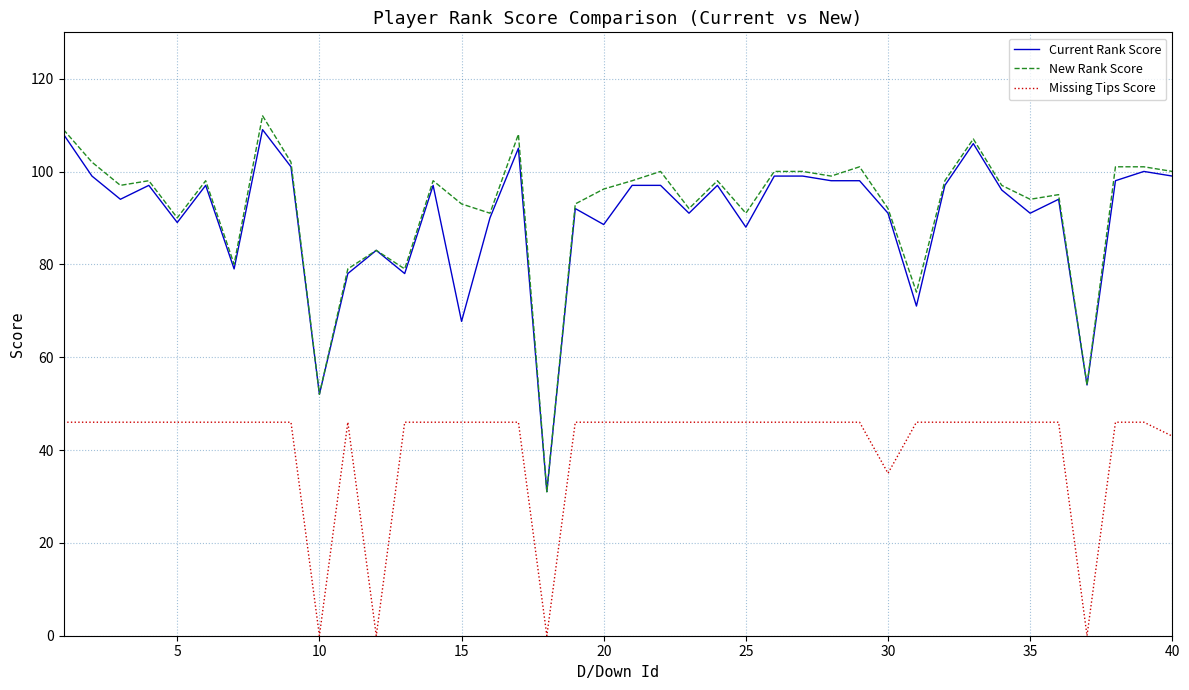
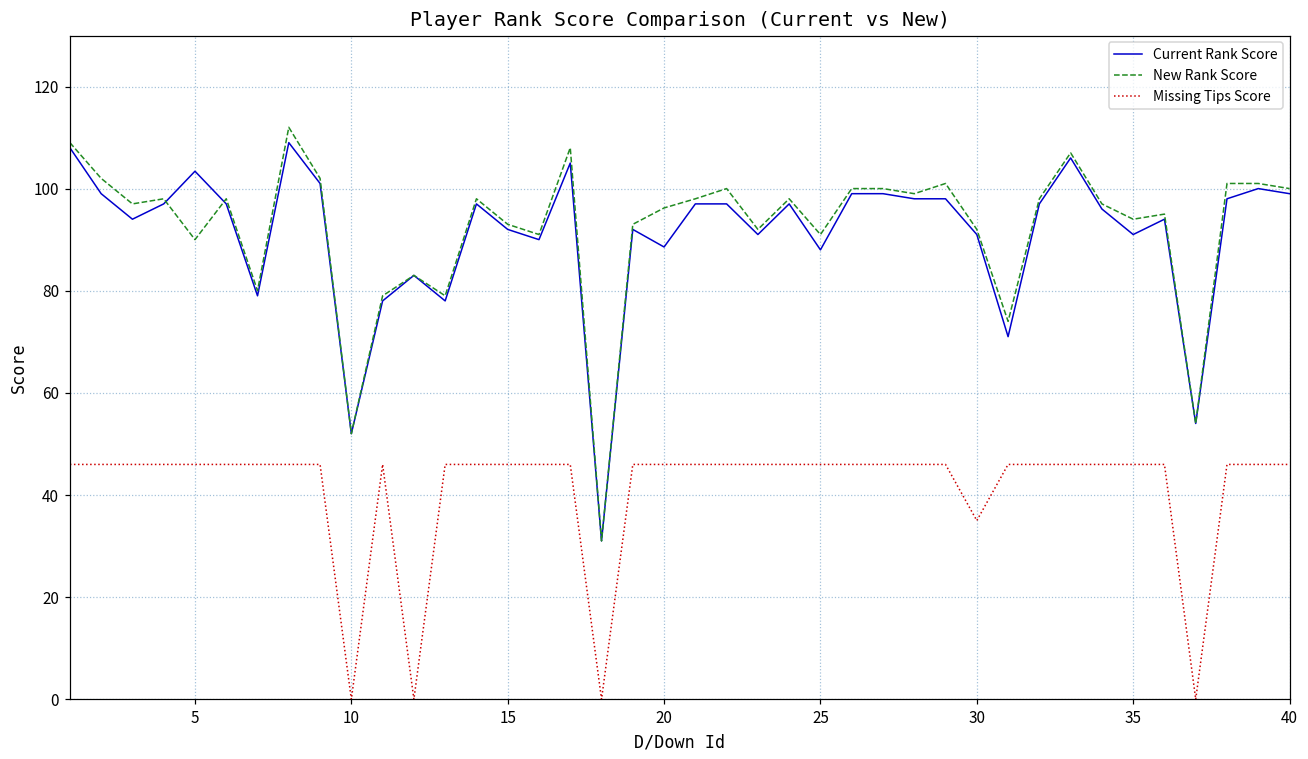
  {
    "Current Rank Score": {
-     "5": 89,
-     "15": 68,
+     "5": 103,
+     "15": 92,
      "20": 89,
      "25": 88,
      "30": 91,
      "35": 91,
      "40": 99
    },
    "New Rank Score": {
      "5": 90,
      "15": 93,
      "20": 96,
      "25": 91,
      "30": 92,
      "35": 94,
      "40": 100
    },
    "Missing Tips Score": {
      "5": 46,
      "10": 0,
      "15": 46,
      "20": 46,
      "25": 46,
      "30": 35,
      "35": 46,
-     "40": 43
+     "40": 46
    }
  }
